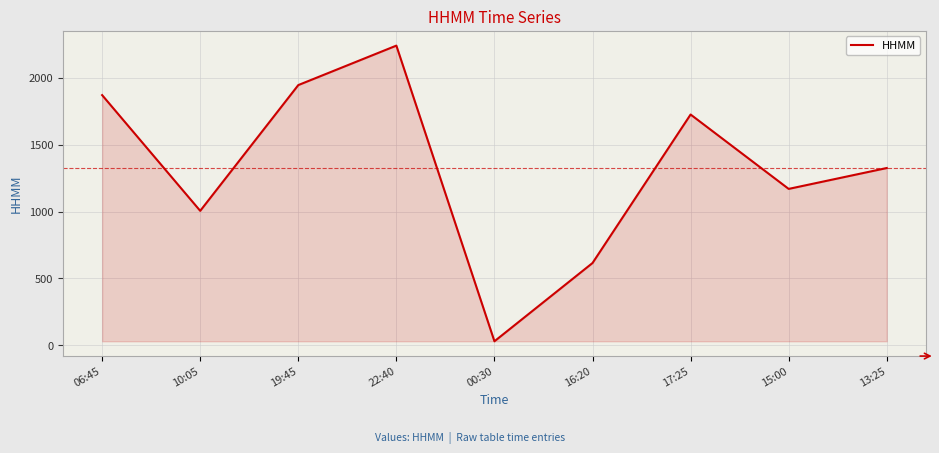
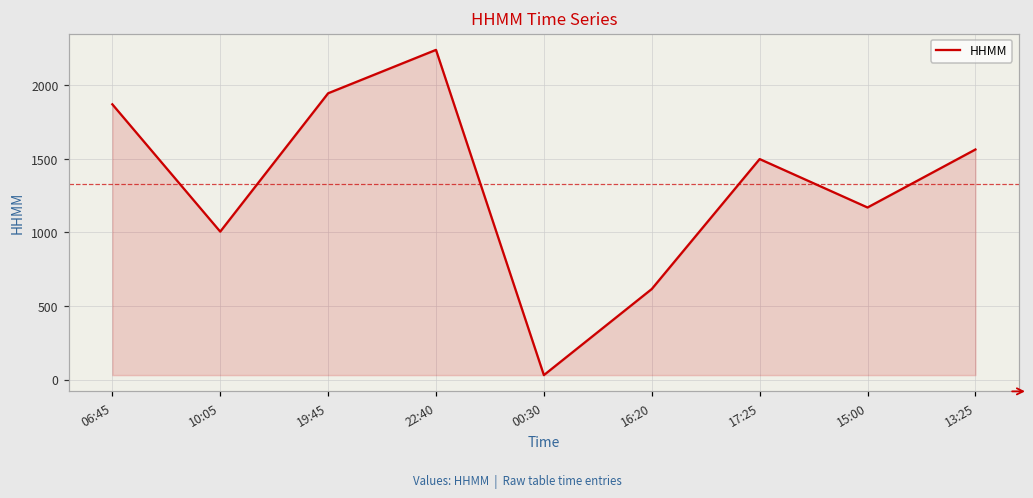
  {
    "06:45": 1870,
    "10:05": 1010,
    "19:45": 1950,
    "22:40": 2240,
    "00:30": 30,
    "16:20": 620,
-   "17:25": 1730,
+   "17:25": 1500,
    "15:00": 1170,
-   "13:25": 1330
+   "13:25": 1560
  }
